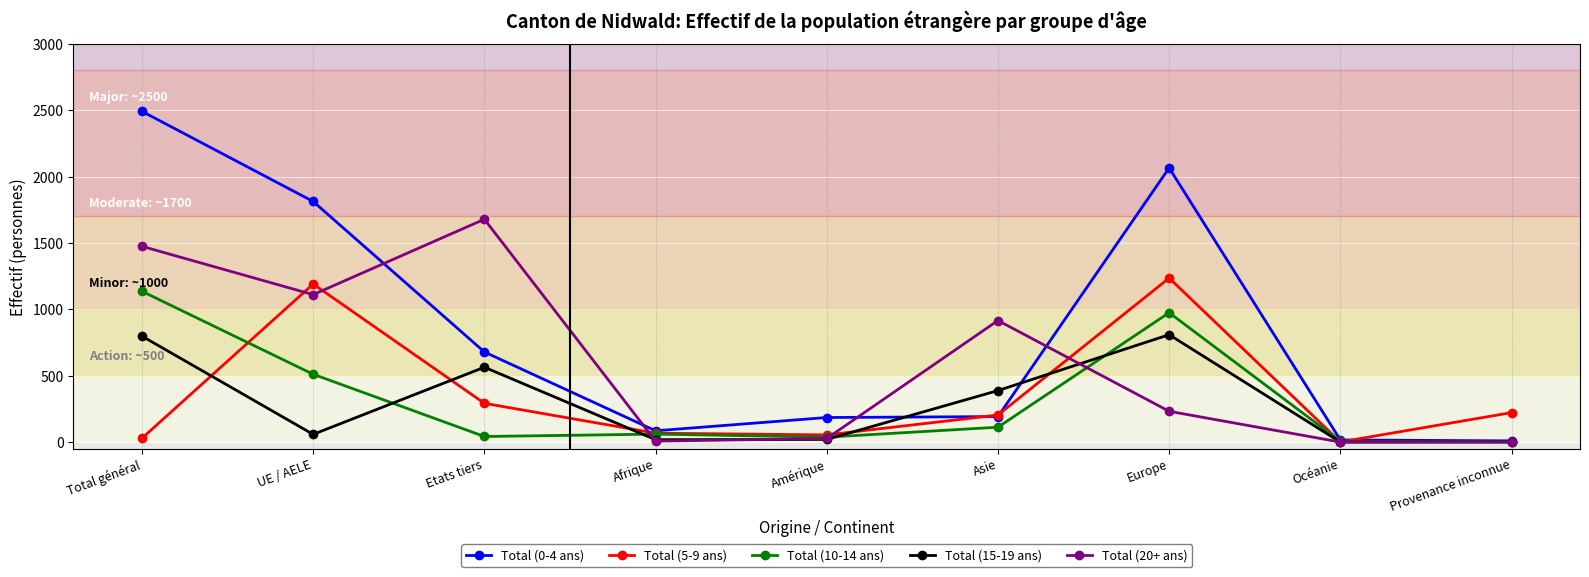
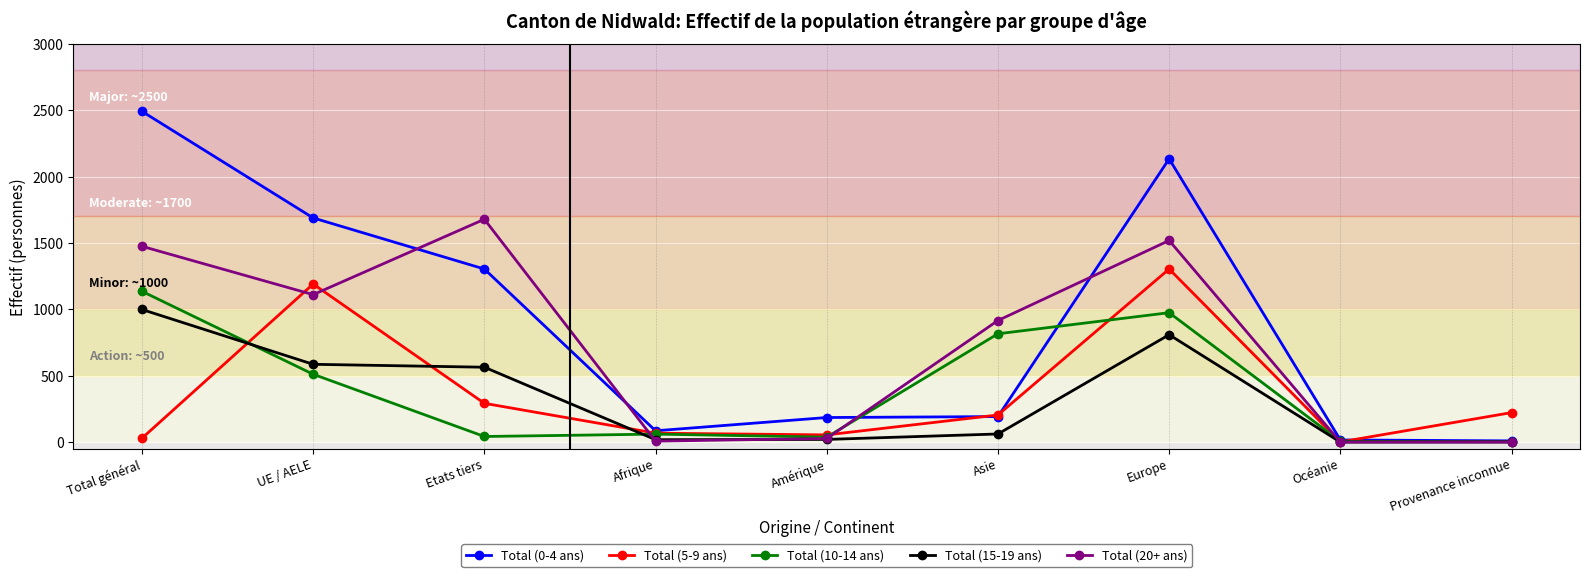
  {
    "Total (0-4 ans)": {
-     "UE / AELE": 1810,
-     "Etats tiers": 680,
+     "UE / AELE": 1690,
+     "Etats tiers": 1300,
      "Amérique": 190,
-     "Europe": 2070
+     "Europe": 2130
    },
    "Total (5-9 ans)": {
      "Total général": 30,
      "UE / AELE": 1190,
      "Etats tiers": 290,
-     "Europe": 1240,
+     "Europe": 1300,
      "Provenance inconnue": 220
    },
    "Total (10-14 ans)": {
      "UE / AELE": 510,
      "Etats tiers": 40,
-     "Asie": 110,
+     "Asie": 820,
      "Europe": 980
    },
    "Total (15-19 ans)": {
-     "Total général": 800,
-     "UE / AELE": 60,
+     "Total général": 1000,
+     "UE / AELE": 590,
      "Etats tiers": 560,
-     "Asie": 390,
+     "Asie": 60,
      "Europe": 810
    },
    "Total (20+ ans)": {
      "Total général": 1480,
      "UE / AELE": 1110,
      "Etats tiers": 1680,
      "Asie": 920,
-     "Europe": 230
+     "Europe": 1520
    }
  }
